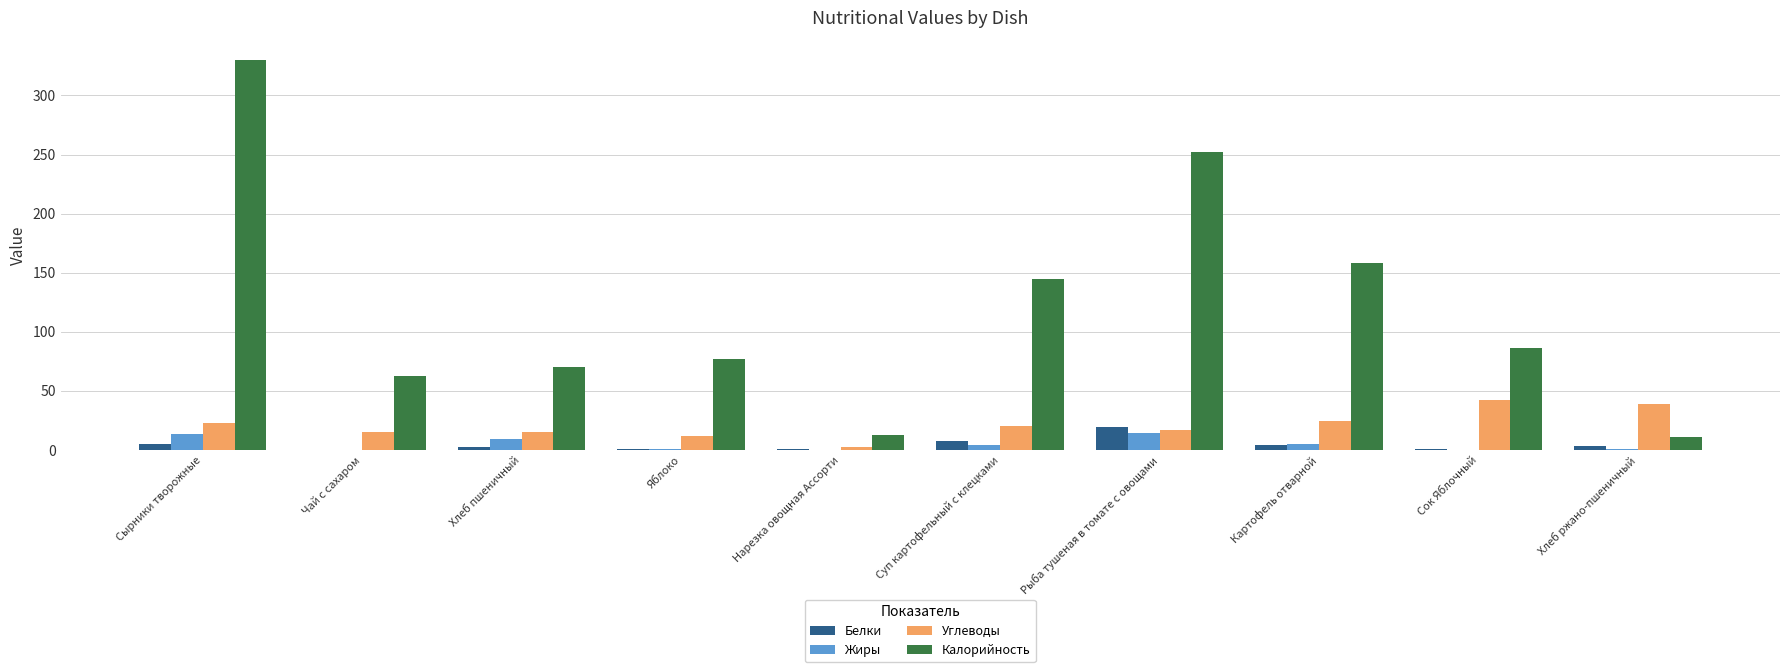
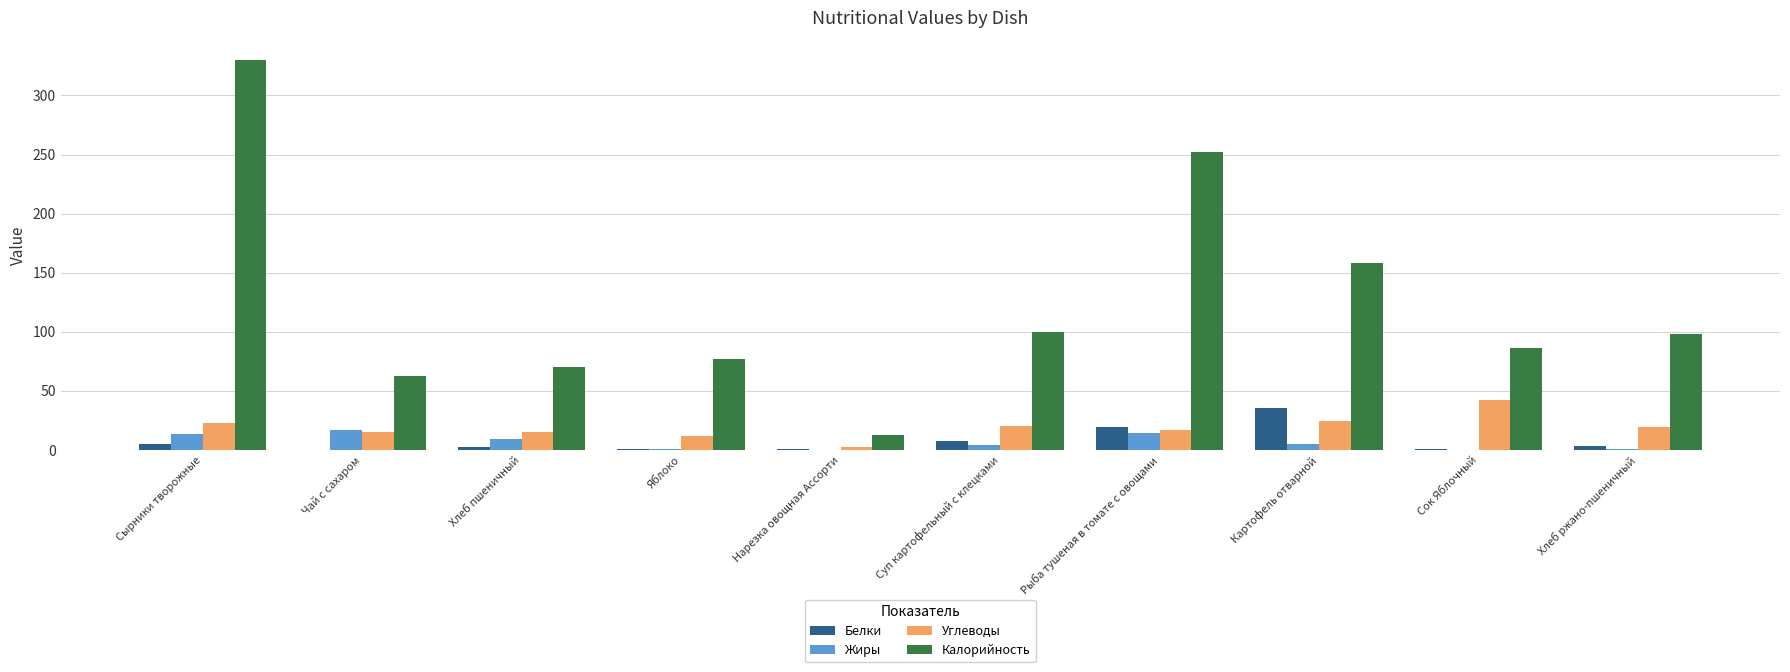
  {
    "Белки": {
      "Сырники творожные": 5,
      "Хлеб пшеничный": 2,
      "Суп картофельный с клецками": 7,
      "Рыба тушеная в томате с овощами": 20,
-     "Картофель отварной": 4,
+     "Картофель отварной": 36,
      "Хлеб ржано-пшеничный": 3
    },
    "Жиры": {
      "Сырники творожные": 13,
-     "Чай с сахаром": 0,
+     "Чай с сахаром": 17,
      "Хлеб пшеничный": 10,
      "Суп картофельный с клецками": 4,
      "Рыба тушеная в томате с овощами": 15,
      "Картофель отварной": 5
    },
    "Углеводы": {
      "Сырники творожные": 23,
      "Чай с сахаром": 15,
      "Хлеб пшеничный": 15,
      "Яблоко": 12,
      "Нарезка овощная Ассорти": 2,
      "Суп картофельный с клецками": 20,
      "Рыба тушеная в томате с овощами": 17,
      "Картофель отварной": 24,
      "Сок Яблочный": 42,
-     "Хлеб ржано-пшеничный": 39
+     "Хлеб ржано-пшеничный": 20
    },
    "Калорийность": {
      "Сырники творожные": 330,
      "Чай с сахаром": 62,
      "Хлеб пшеничный": 70,
      "Яблоко": 77,
      "Нарезка овощная Ассорти": 13,
-     "Суп картофельный с клецками": 145,
+     "Суп картофельный с клецками": 100,
      "Рыба тушеная в томате с овощами": 252,
      "Картофель отварной": 158,
      "Сок Яблочный": 87,
-     "Хлеб ржано-пшеничный": 11
+     "Хлеб ржано-пшеничный": 98
    }
  }
